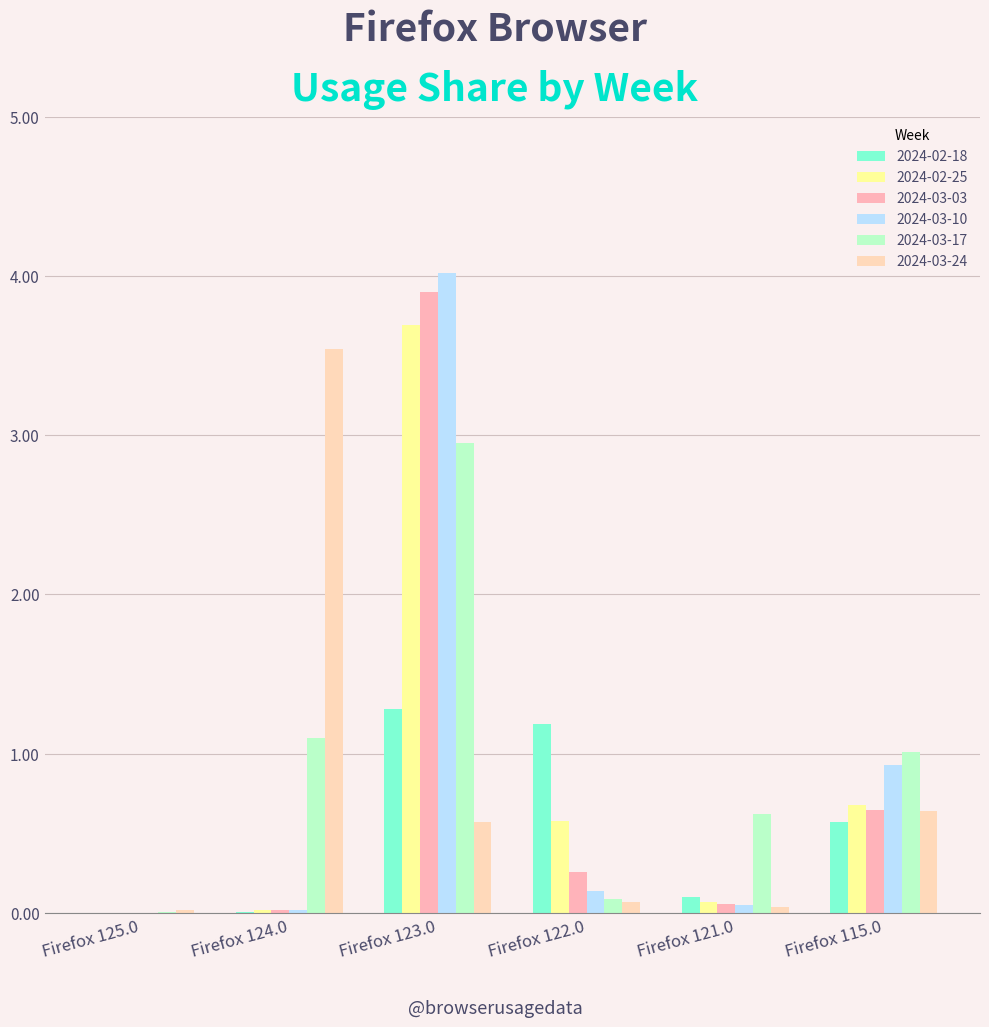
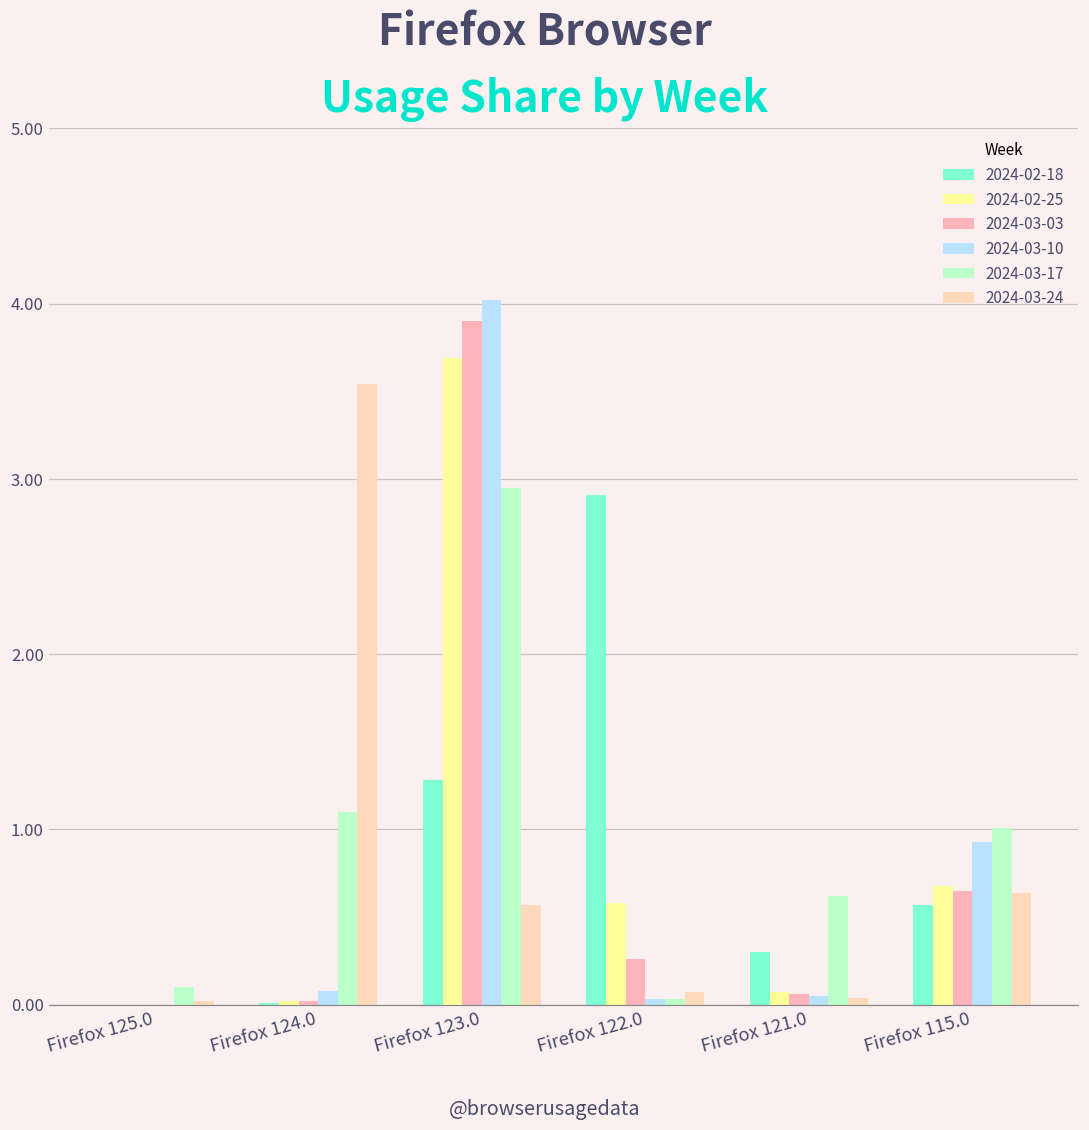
  {
    "2024-02-18": {
      "Firefox 125.0": 0.00,
      "Firefox 123.0": 1.28,
-     "Firefox 122.0": 1.19,
-     "Firefox 121.0": 0.1,
+     "Firefox 122.0": 2.91,
+     "Firefox 121.0": 0.3,
      "Firefox 115.0": 0.57
    },
    "2024-03-10": {
      "Firefox 125.0": 0.00,
-     "Firefox 124.0": 0.02,
+     "Firefox 124.0": 0.08,
      "Firefox 123.0": 4.02,
-     "Firefox 122.0": 0.14,
+     "Firefox 122.0": 0.03,
      "Firefox 121.0": 0.05,
      "Firefox 115.0": 0.93
    },
    "2024-03-17": {
-     "Firefox 125.0": 0.01,
+     "Firefox 125.0": 0.10,
      "Firefox 124.0": 1.10,
      "Firefox 123.0": 2.95,
-     "Firefox 122.0": 0.09,
+     "Firefox 122.0": 0.03,
      "Firefox 121.0": 0.62,
      "Firefox 115.0": 1.01
    }
  }
